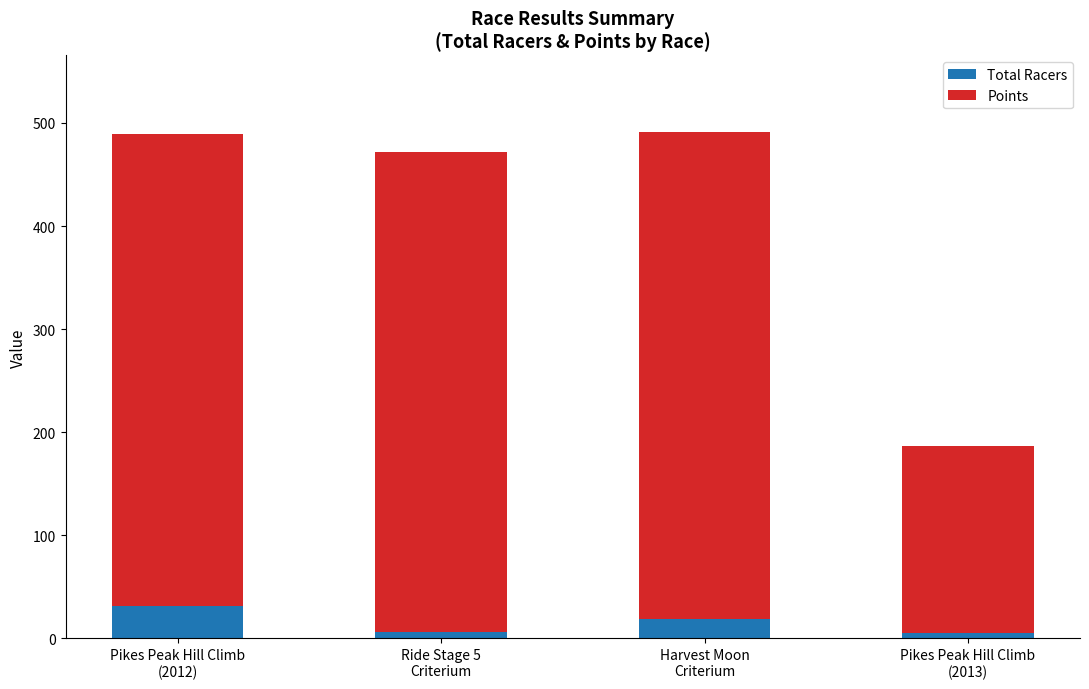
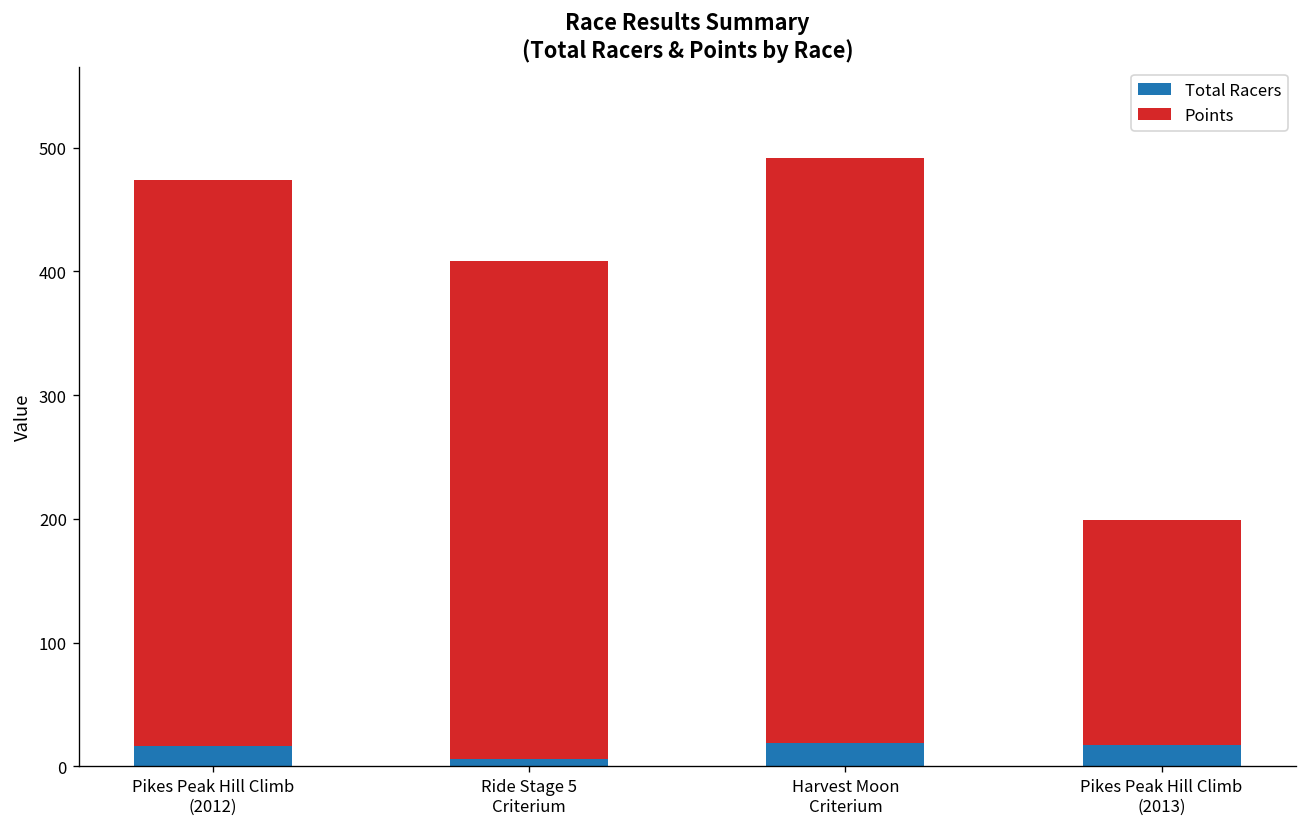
  {
    "Total Racers": {
-     "Pikes Peak Hill Climb (2012)": 31,
+     "Pikes Peak Hill Climb (2012)": 16,
      "Ride Stage 5 Criterium": 6,
      "Harvest Moon Criterium": 19,
-     "Pikes Peak Hill Climb (2013)": 5
+     "Pikes Peak Hill Climb (2013)": 17
    },
    "Points": {
      "Pikes Peak Hill Climb (2012)": 458,
-     "Ride Stage 5 Criterium": 466,
+     "Ride Stage 5 Criterium": 402,
      "Harvest Moon Criterium": 473,
      "Pikes Peak Hill Climb (2013)": 182
    }
  }
